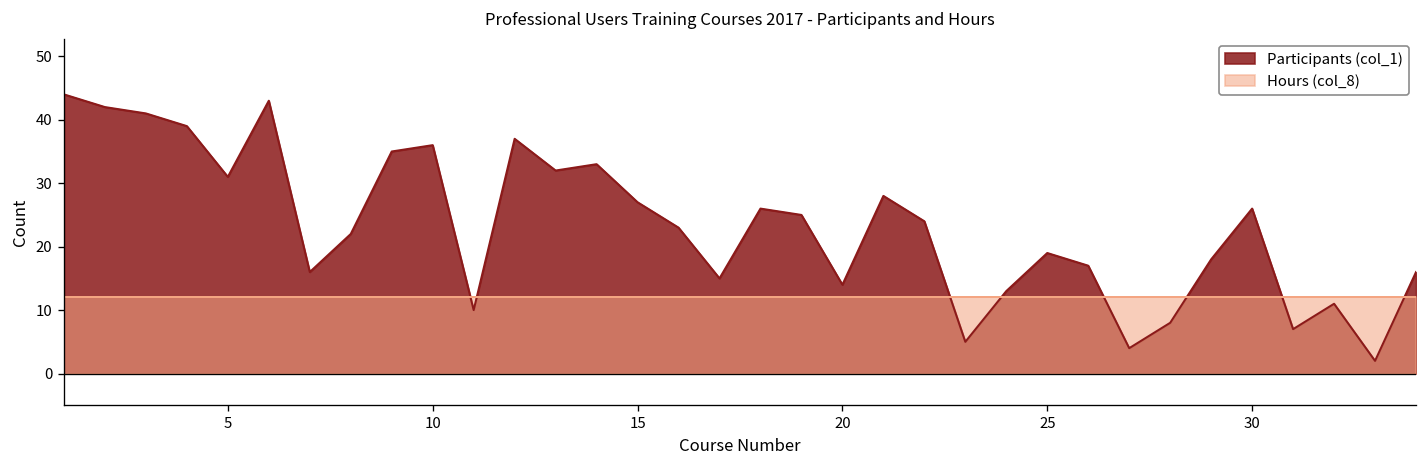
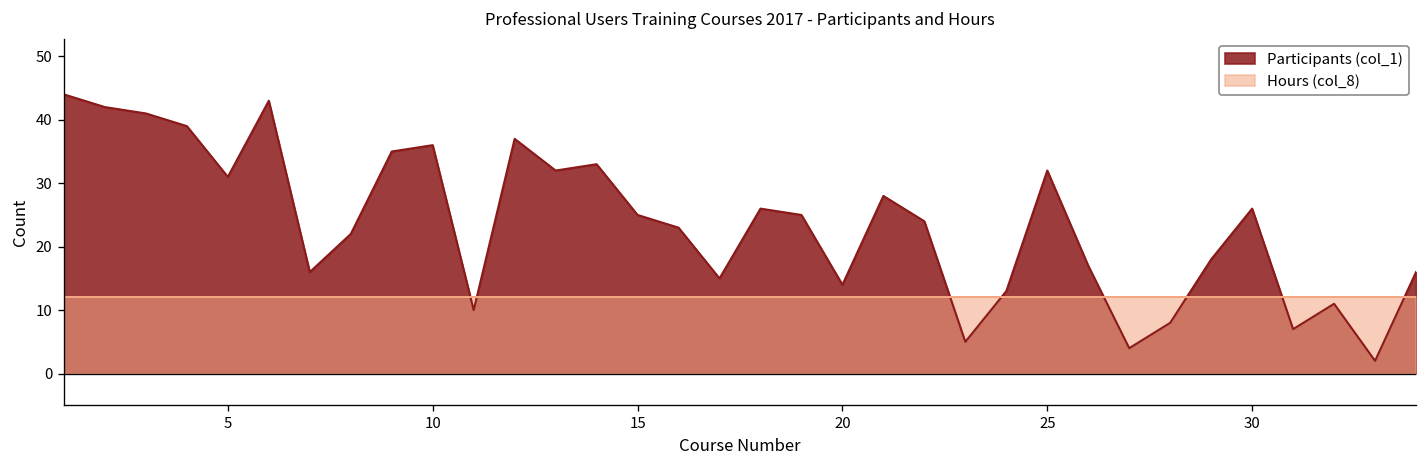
  {
    "Participants (col_1)": {
      "5": 31,
      "10": 36,
-     "15": 27,
+     "15": 25,
      "20": 14,
-     "25": 19,
+     "25": 32,
      "30": 26
    },
    "Hours (col_8)": {
      "5": 12,
      "10": 12,
      "15": 12,
      "20": 12,
      "25": 12,
      "30": 12
    }
  }
